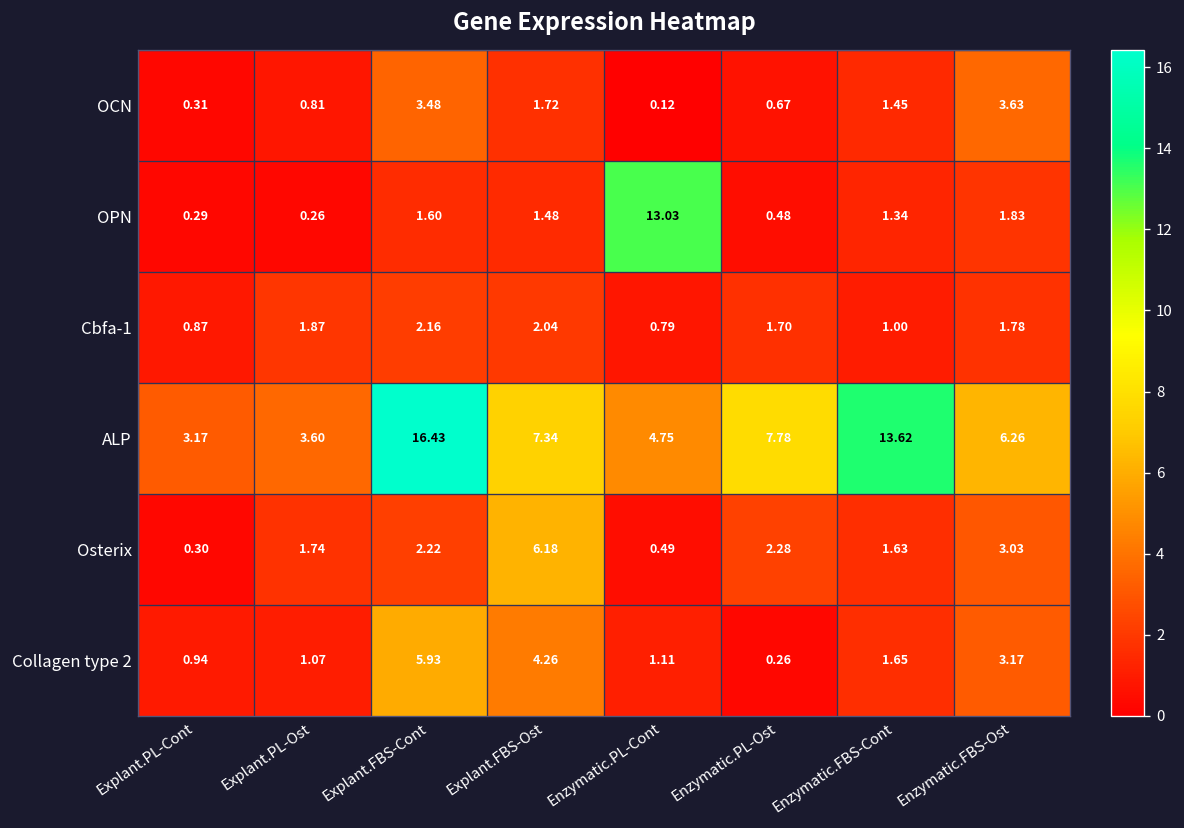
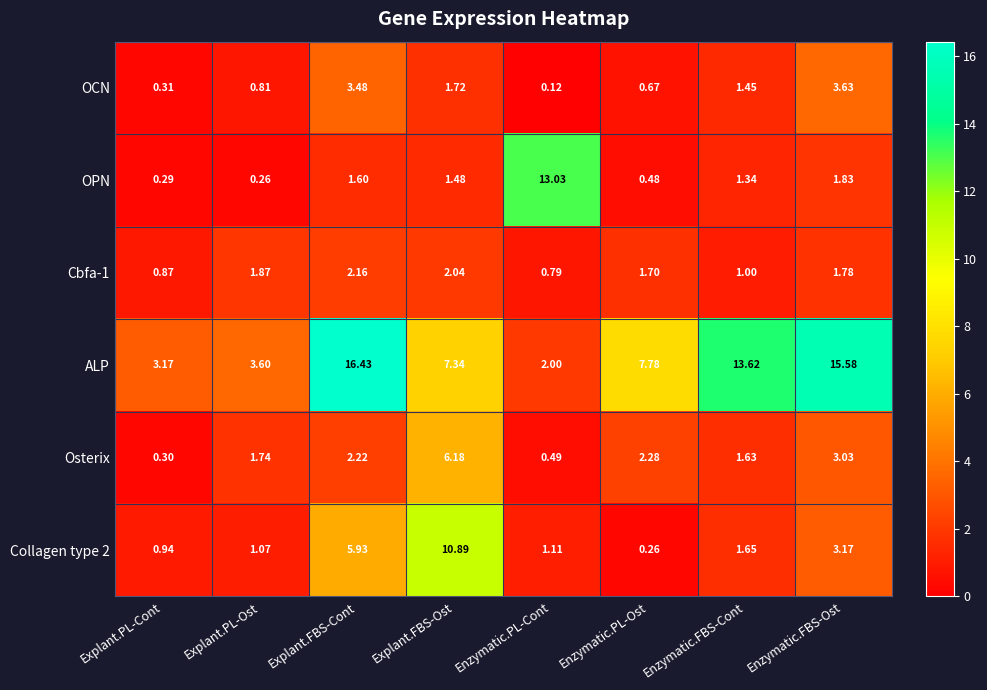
  {
    "OCN": {
      "Explant.PL-Cont": 0.31,
      "Explant.PL-Ost": 0.81,
      "Explant.FBS-Cont": 3.48,
      "Explant.FBS-Ost": 1.72,
      "Enzymatic.PL-Cont": 0.12,
      "Enzymatic.PL-Ost": 0.67,
      "Enzymatic.FBS-Cont": 1.45,
      "Enzymatic.FBS-Ost": 3.63
    },
    "OPN": {
      "Explant.PL-Cont": 0.29,
      "Explant.PL-Ost": 0.26,
      "Explant.FBS-Cont": 1.60,
      "Explant.FBS-Ost": 1.48,
      "Enzymatic.PL-Cont": 13.03,
      "Enzymatic.PL-Ost": 0.48,
      "Enzymatic.FBS-Cont": 1.34,
      "Enzymatic.FBS-Ost": 1.83
    },
    "Cbfa-1": {
      "Explant.PL-Cont": 0.87,
      "Explant.PL-Ost": 1.87,
      "Explant.FBS-Cont": 2.16,
      "Explant.FBS-Ost": 2.04,
      "Enzymatic.PL-Cont": 0.79,
      "Enzymatic.PL-Ost": 1.70,
      "Enzymatic.FBS-Cont": 1.00,
      "Enzymatic.FBS-Ost": 1.78
    },
    "ALP": {
      "Explant.PL-Cont": 3.17,
      "Explant.PL-Ost": 3.60,
      "Explant.FBS-Cont": 16.43,
      "Explant.FBS-Ost": 7.34,
-     "Enzymatic.PL-Cont": 4.75,
+     "Enzymatic.PL-Cont": 2.00,
      "Enzymatic.PL-Ost": 7.78,
      "Enzymatic.FBS-Cont": 13.62,
-     "Enzymatic.FBS-Ost": 6.26
+     "Enzymatic.FBS-Ost": 15.58
    },
    "Osterix": {
      "Explant.PL-Cont": 0.30,
      "Explant.PL-Ost": 1.74,
      "Explant.FBS-Cont": 2.22,
      "Explant.FBS-Ost": 6.18,
      "Enzymatic.PL-Cont": 0.49,
      "Enzymatic.PL-Ost": 2.28,
      "Enzymatic.FBS-Cont": 1.63,
      "Enzymatic.FBS-Ost": 3.03
    },
    "Collagen type 2": {
      "Explant.PL-Cont": 0.94,
      "Explant.PL-Ost": 1.07,
      "Explant.FBS-Cont": 5.93,
-     "Explant.FBS-Ost": 4.26,
+     "Explant.FBS-Ost": 10.89,
      "Enzymatic.PL-Cont": 1.11,
      "Enzymatic.PL-Ost": 0.26,
      "Enzymatic.FBS-Cont": 1.65,
      "Enzymatic.FBS-Ost": 3.17
    }
  }
